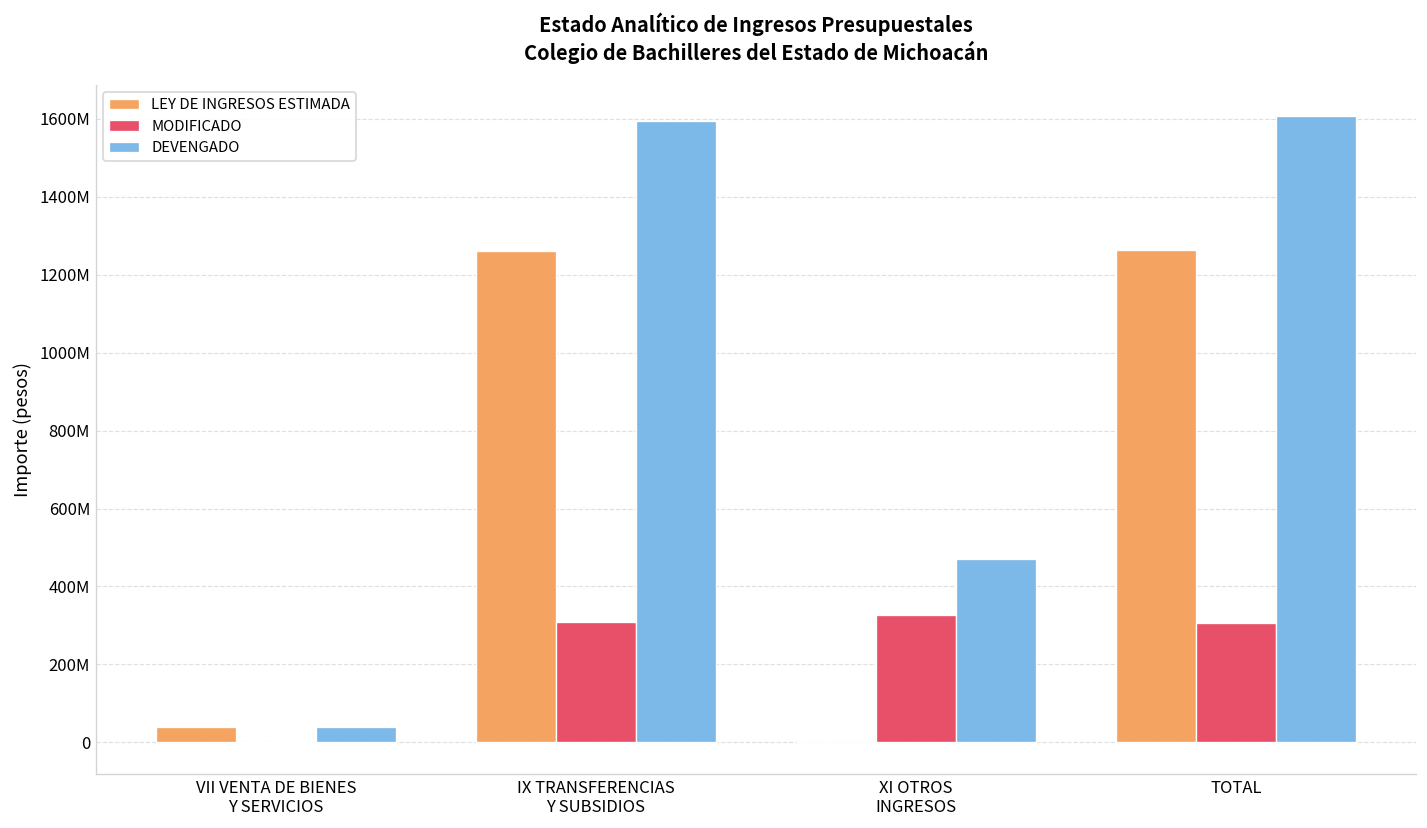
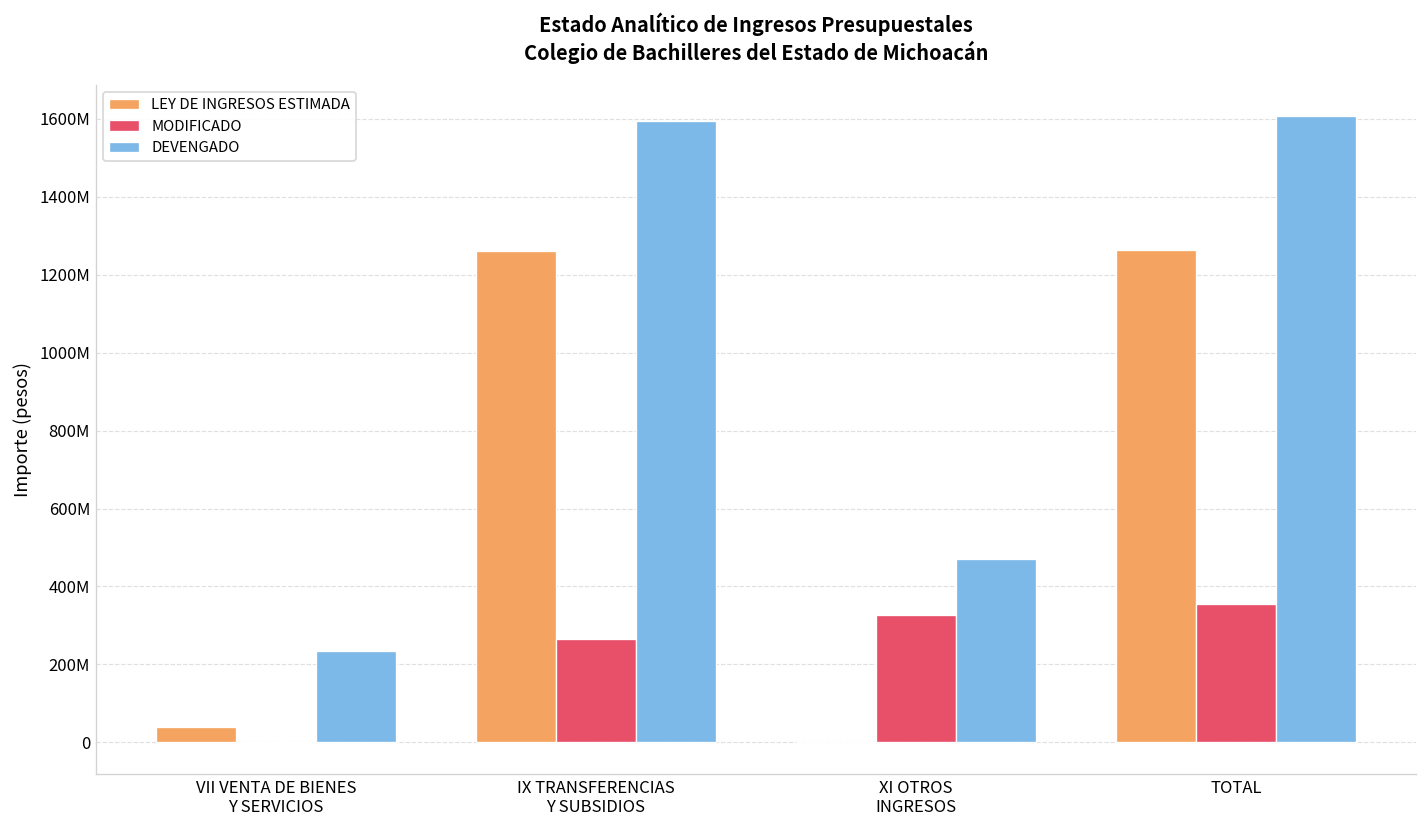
  {
    "LEY DE INGRESOS ESTIMADA": {
      "VII VENTA DE BIENES Y SERVICIOS": 40000000,
      "IX TRANSFERENCIAS Y SUBSIDIOS": 1260000000,
      "XI OTROS INGRESOS": 0,
      "TOTAL": 1260000000
    },
    "MODIFICADO": {
-     "IX TRANSFERENCIAS Y SUBSIDIOS": 310000000,
+     "IX TRANSFERENCIAS Y SUBSIDIOS": 260000000,
      "XI OTROS INGRESOS": 330000000,
-     "TOTAL": 310000000
+     "TOTAL": 360000000
    },
    "DEVENGADO": {
-     "VII VENTA DE BIENES Y SERVICIOS": 40000000,
+     "VII VENTA DE BIENES Y SERVICIOS": 230000000,
      "IX TRANSFERENCIAS Y SUBSIDIOS": 1600000000,
      "XI OTROS INGRESOS": 470000000,
      "TOTAL": 1610000000
    }
  }
